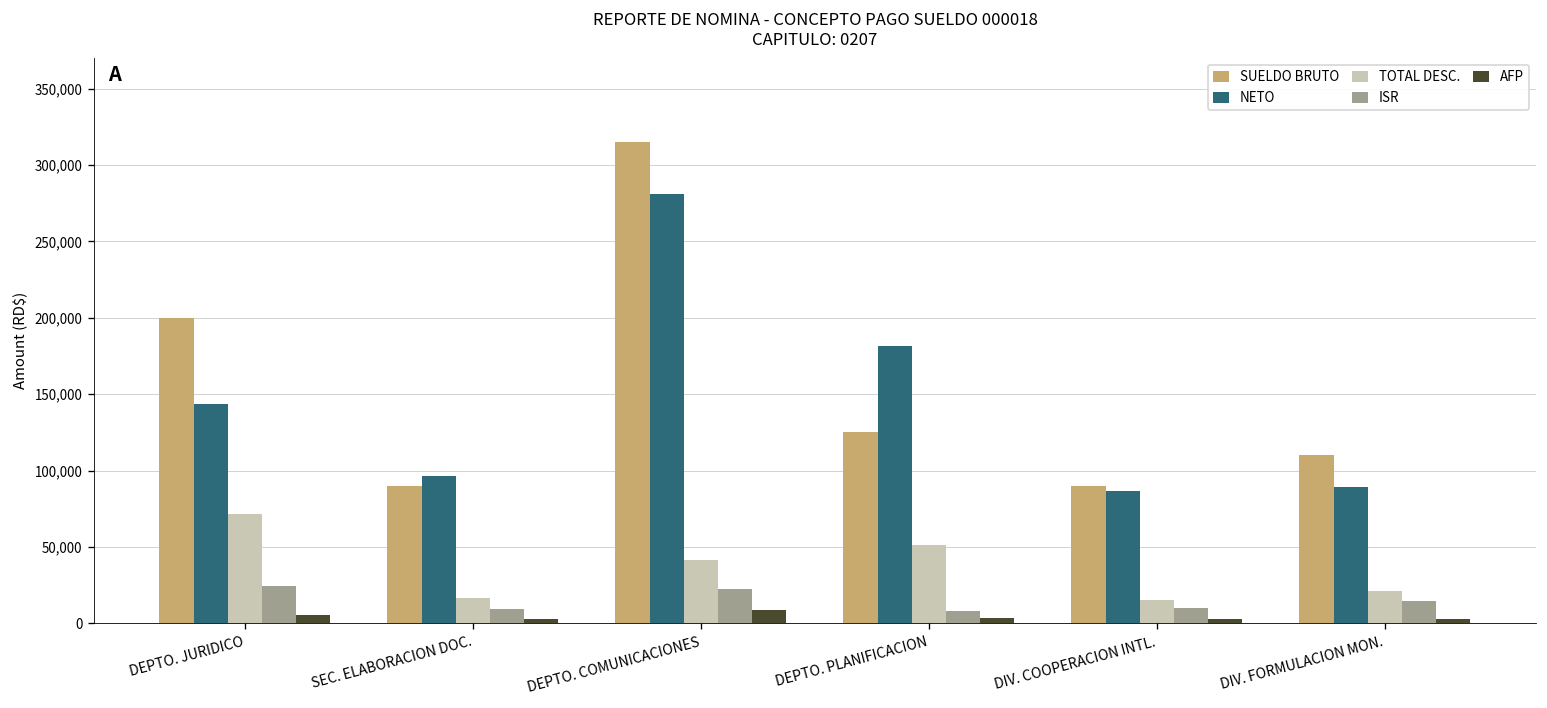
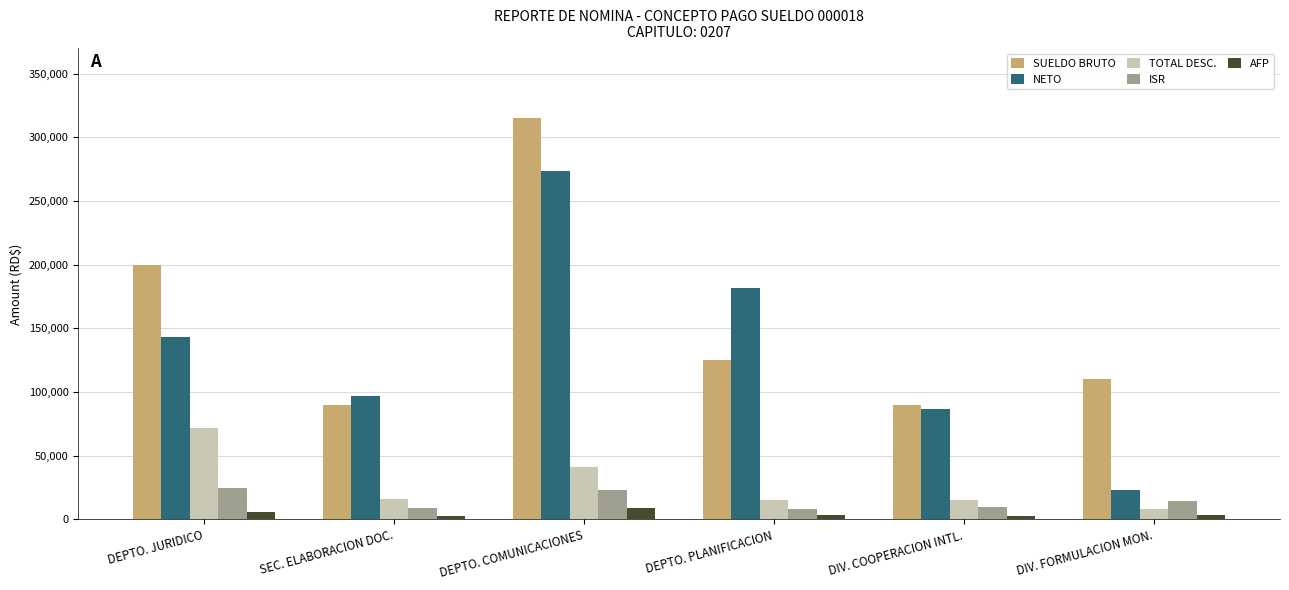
  {
    "NETO": {
      "DEPTO. JURIDICO": "143,000",
      "SEC. ELABORACION DOC.": "97,000",
-     "DEPTO. COMUNICACIONES": "281,000",
+     "DEPTO. COMUNICACIONES": "273,000",
      "DEPTO. PLANIFICACION": "182,000",
      "DIV. COOPERACION INTL.": "86,000",
-     "DIV. FORMULACION MON.": "89,000"
+     "DIV. FORMULACION MON.": "23,000"
    },
    "TOTAL DESC.": {
      "DEPTO. JURIDICO": "72,000",
      "SEC. ELABORACION DOC.": "16,000",
      "DEPTO. COMUNICACIONES": "42,000",
-     "DEPTO. PLANIFICACION": "51,000",
+     "DEPTO. PLANIFICACION": "15,000",
      "DIV. COOPERACION INTL.": "15,000",
-     "DIV. FORMULACION MON.": "21,000"
+     "DIV. FORMULACION MON.": "8,000"
    },
    "AFP": {
      "DEPTO. JURIDICO": "6,000",
      "SEC. ELABORACION DOC.": "3,000",
      "DEPTO. COMUNICACIONES": "9,000",
      "DEPTO. PLANIFICACION": "4,000",
      "DIV. COOPERACION INTL.": "3,000",
      "DIV. FORMULACION MON.": "3,000"
    }
  }
